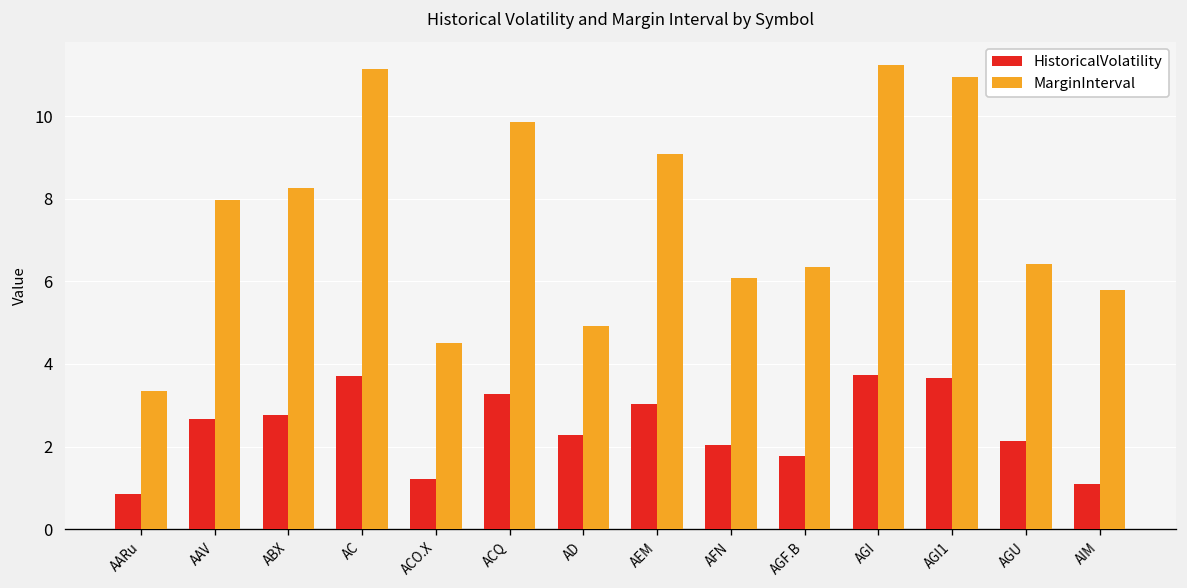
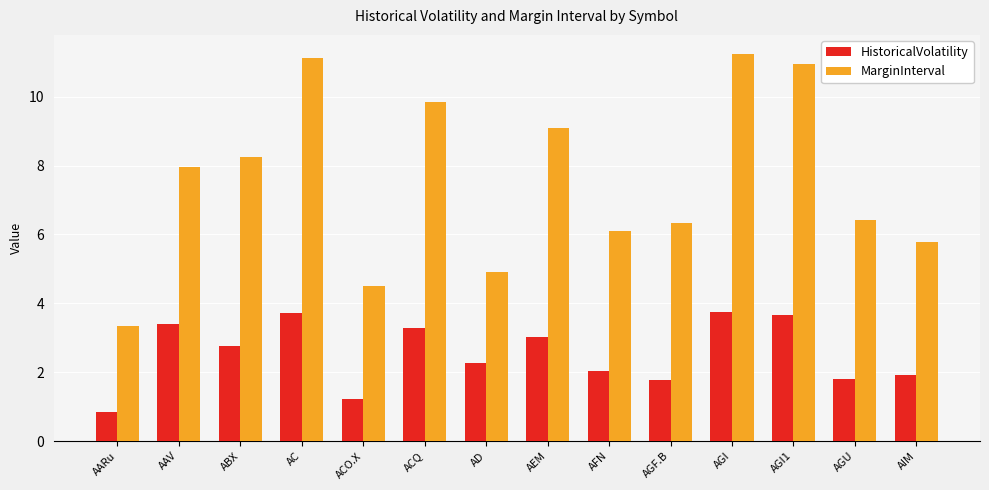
  {
    "HistoricalVolatility": {
      "AARu": 0.8,
-     "AAV": 2.7,
+     "AAV": 3.4,
      "ABX": 2.8,
      "AC": 3.7,
      "ACO.X": 1.2,
      "ACQ": 3.3,
      "AD": 2.3,
      "AEM": 3.0,
      "AFN": 2.0,
      "AGF.B": 1.8,
      "AGI": 3.7,
      "AGI1": 3.6,
-     "AGU": 2.1,
-     "AIM": 1.1
+     "AGU": 1.8,
+     "AIM": 1.9
    },
    "MarginInterval": {
      "AARu": 3.3,
      "AAV": 8.0,
      "ABX": 8.3,
      "AC": 11.1,
      "ACO.X": 4.5,
      "ACQ": 9.9,
      "AD": 4.9,
      "AEM": 9.1,
      "AFN": 6.1,
      "AGF.B": 6.3,
      "AGI": 11.2,
      "AGI1": 10.9,
      "AGU": 6.4,
      "AIM": 5.8
    }
  }
